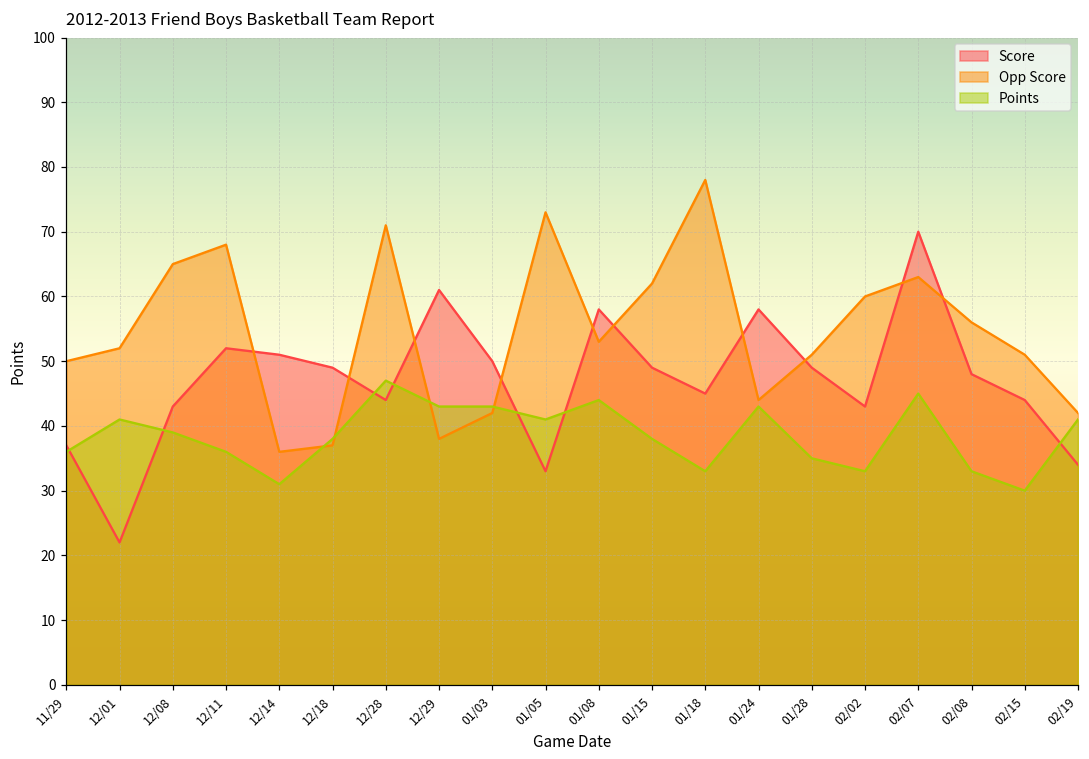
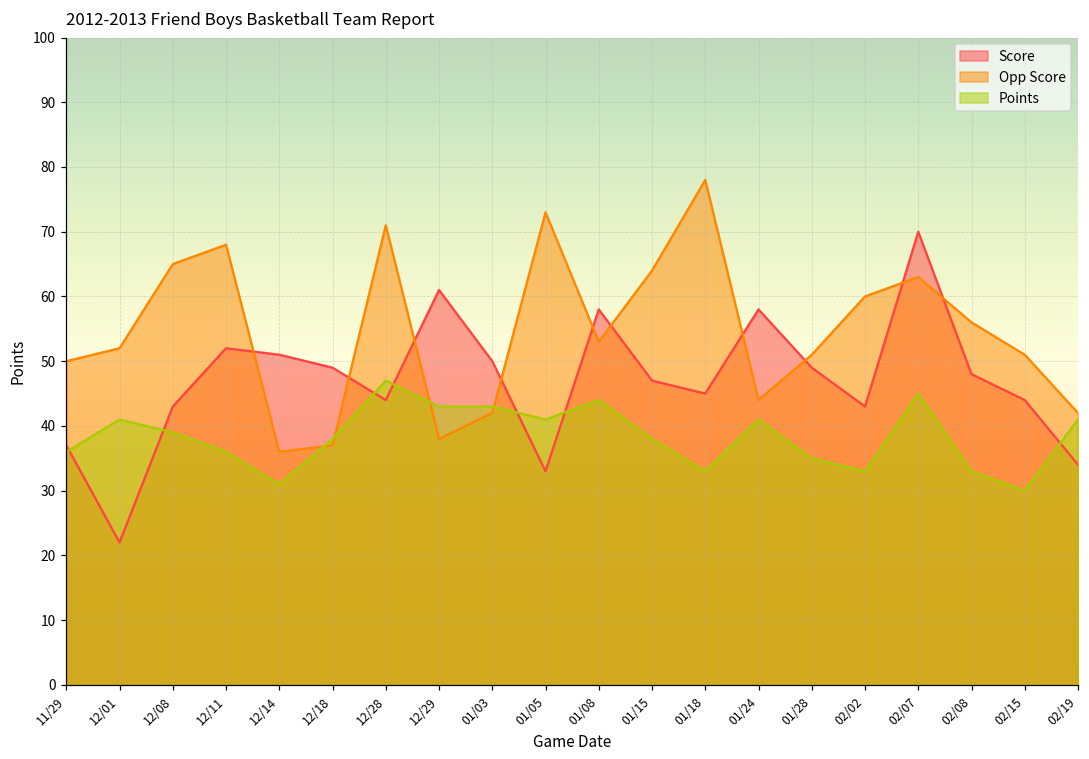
  {
    "Score": {
      "11/29": 37,
      "12/01": 22,
      "12/08": 43,
      "12/11": 52,
      "12/14": 51,
      "12/18": 49,
      "12/28": 44,
      "12/29": 61,
      "01/03": 50,
      "01/05": 33,
      "01/08": 58,
-     "01/15": 49,
+     "01/15": 47,
      "01/18": 45,
      "01/24": 58,
      "01/28": 49,
      "02/02": 43,
      "02/07": 70,
      "02/08": 48,
      "02/15": 44,
      "02/19": 34
    },
    "Opp Score": {
      "11/29": 50,
      "12/01": 52,
      "12/08": 65,
      "12/11": 68,
      "12/14": 36,
      "12/18": 37,
      "12/28": 71,
      "12/29": 38,
      "01/03": 42,
      "01/05": 73,
      "01/08": 53,
-     "01/15": 62,
+     "01/15": 64,
      "01/18": 78,
      "01/24": 44,
      "01/28": 51,
      "02/02": 60,
      "02/07": 63,
      "02/08": 56,
      "02/15": 51,
      "02/19": 42
    },
    "Points": {
      "11/29": 36,
      "12/01": 41,
      "12/08": 39,
      "12/11": 36,
      "12/14": 31,
      "12/18": 38,
      "12/28": 47,
      "12/29": 43,
      "01/03": 43,
      "01/05": 41,
      "01/08": 44,
      "01/15": 38,
      "01/18": 33,
-     "01/24": 43,
+     "01/24": 41,
      "01/28": 35,
      "02/02": 33,
      "02/07": 45,
      "02/08": 33,
      "02/15": 30,
      "02/19": 41
    }
  }
